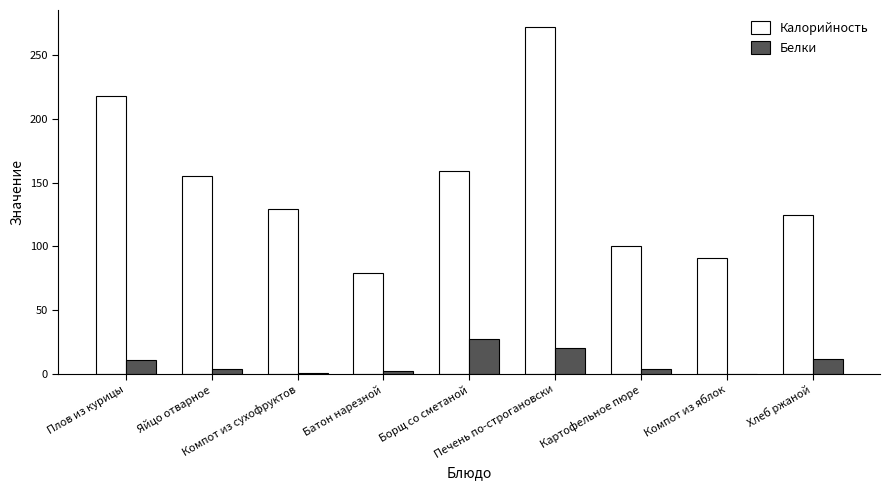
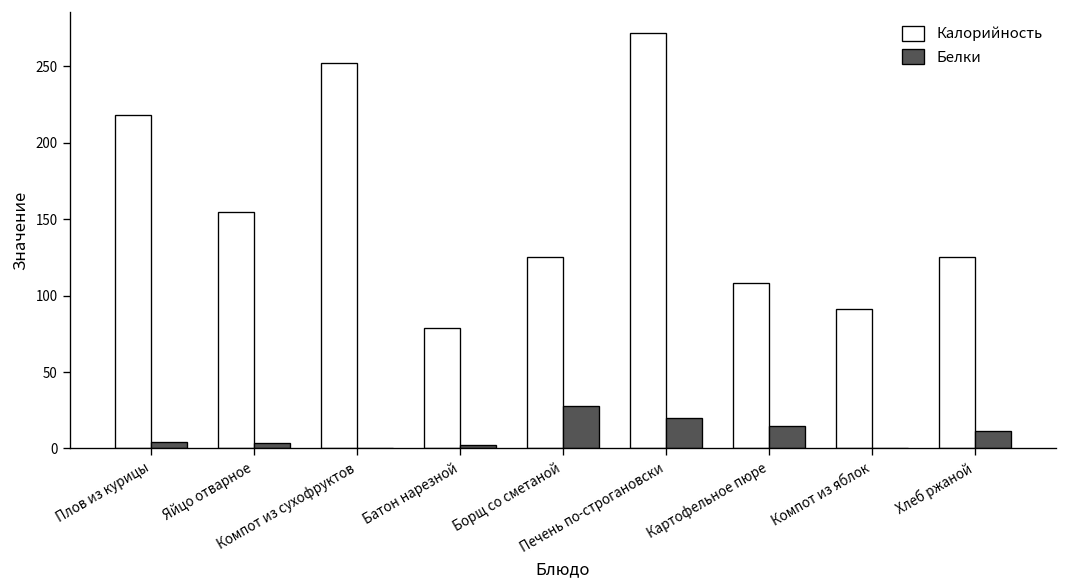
  {
    "Калорийность": {
      "Плов из курицы": 218,
      "Яйцо отварное": 155,
-     "Компот из сухофруктов": 129,
+     "Компот из сухофруктов": 252,
      "Батон нарезной": 79,
-     "Борщ со сметаной": 159,
+     "Борщ со сметаной": 125,
      "Печень по-строгановски": 272,
-     "Картофельное пюре": 100,
+     "Картофельное пюре": 108,
      "Компот из яблок": 91,
      "Хлеб ржаной": 125
    },
    "Белки": {
-     "Плов из курицы": 11,
+     "Плов из курицы": 4,
      "Яйцо отварное": 4,
      "Батон нарезной": 2,
      "Борщ со сметаной": 28,
      "Печень по-строгановски": 20,
-     "Картофельное пюре": 4,
+     "Картофельное пюре": 15,
      "Хлеб ржаной": 11
    }
  }
